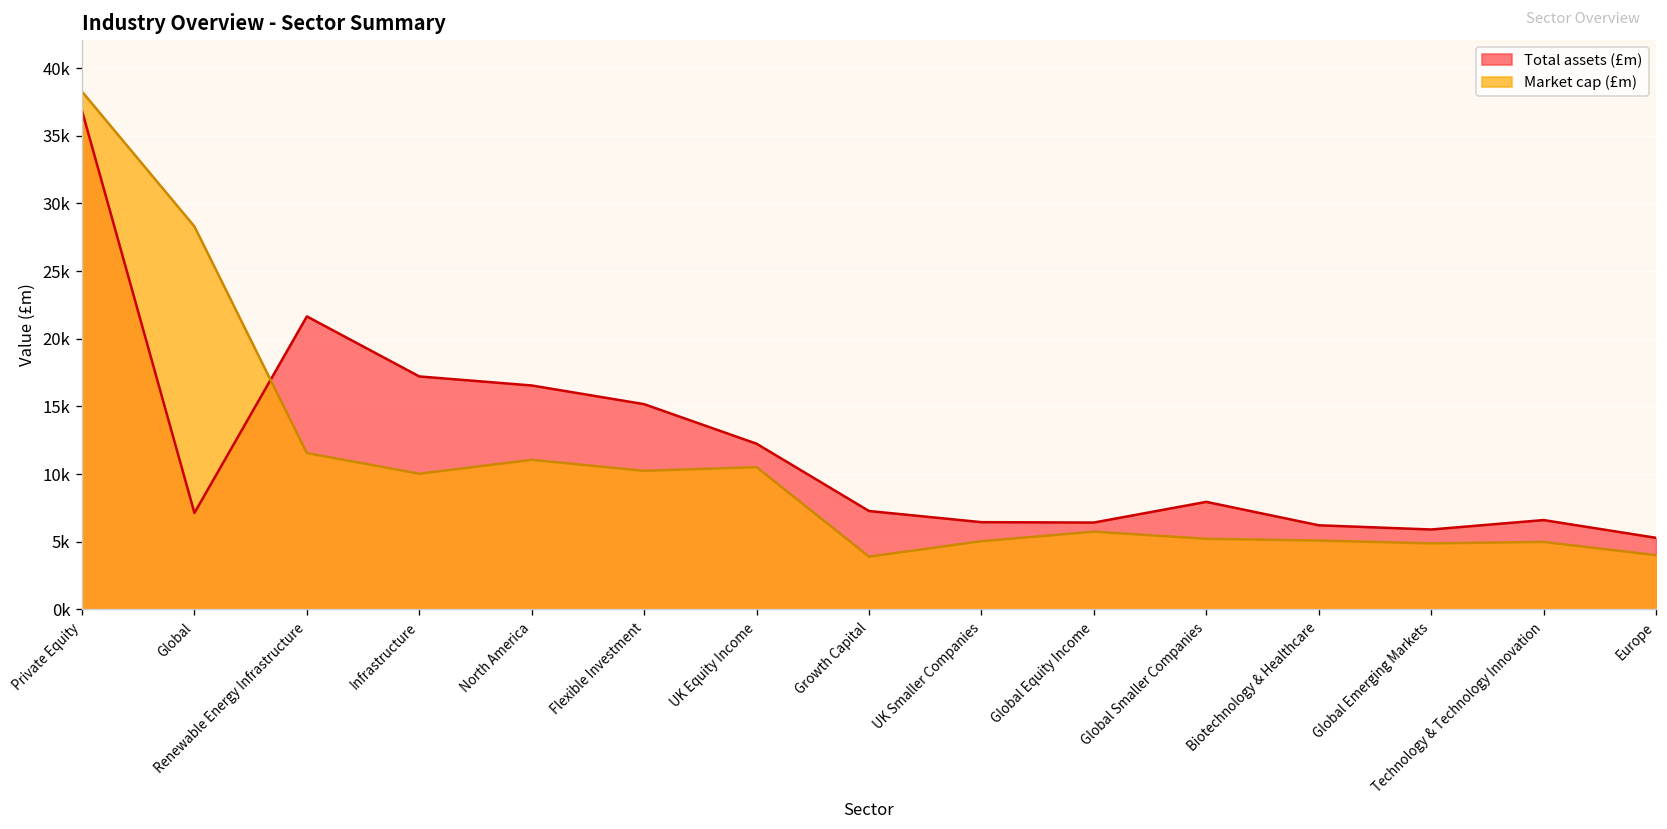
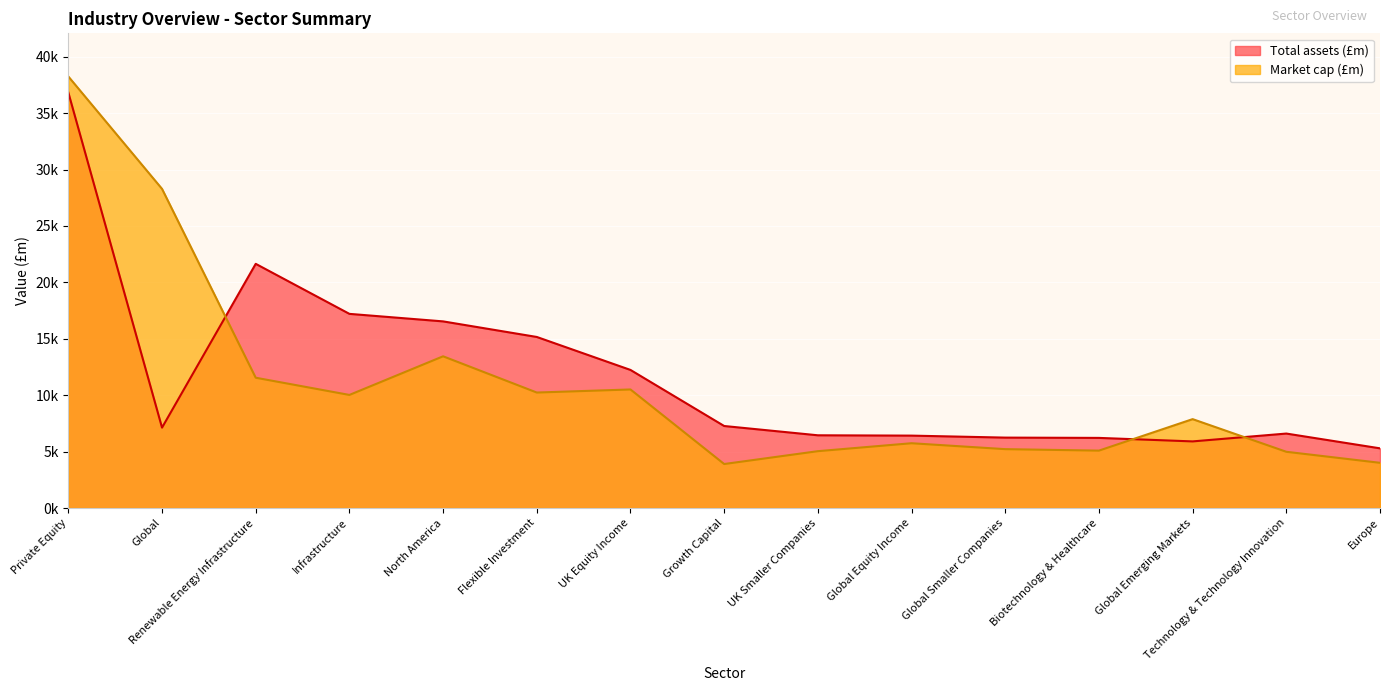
  {
    "Total assets (£m)": {
      "Private Equity": 36800,
      "Global": 7100,
      "Renewable Energy Infrastructure": 21600,
      "Infrastructure": 17200,
      "North America": 16500,
      "Flexible Investment": 15200,
      "UK Equity Income": 12200,
      "Growth Capital": 7300,
      "UK Smaller Companies": 6400,
      "Global Equity Income": 6400,
-     "Global Smaller Companies": 7900,
+     "Global Smaller Companies": 6200,
      "Biotechnology & Healthcare": 6200,
      "Global Emerging Markets": 5900,
      "Technology & Technology Innovation": 6600,
      "Europe": 5300
    },
    "Market cap (£m)": {
      "Private Equity": 38200,
      "Global": 28300,
      "Renewable Energy Infrastructure": 11500,
      "Infrastructure": 10000,
-     "North America": 11000,
+     "North America": 13400,
      "Flexible Investment": 10200,
      "UK Equity Income": 10500,
      "Growth Capital": 3900,
      "UK Smaller Companies": 5000,
      "Global Equity Income": 5700,
      "Global Smaller Companies": 5200,
      "Biotechnology & Healthcare": 5100,
-     "Global Emerging Markets": 4900,
+     "Global Emerging Markets": 7900,
      "Technology & Technology Innovation": 5000,
      "Europe": 4000
    }
  }
